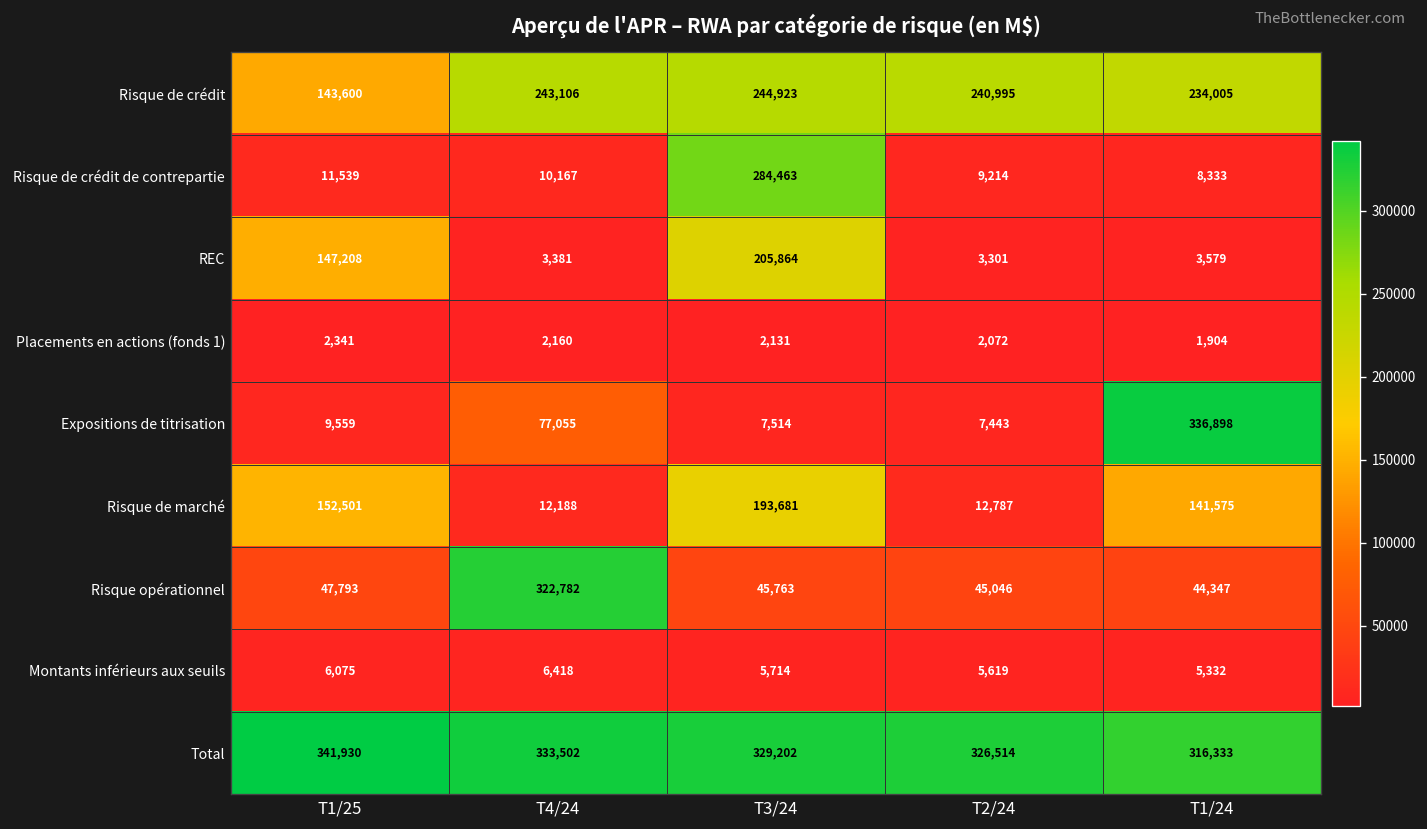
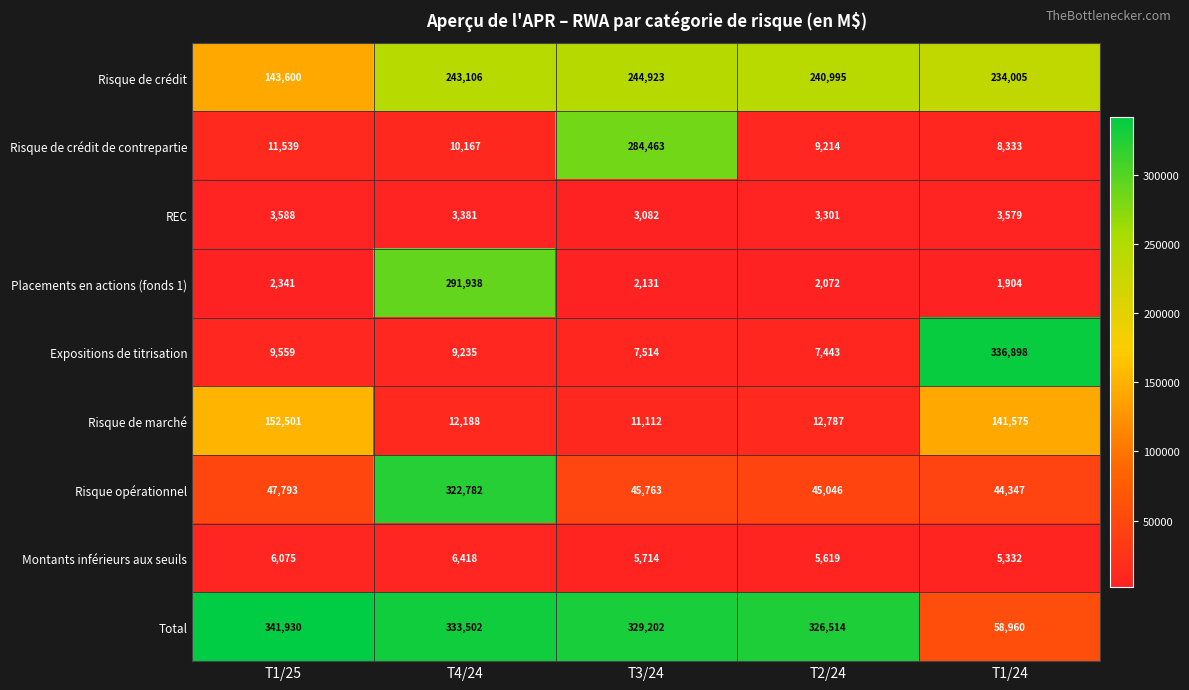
  {
    "Risque de crédit": {
      "T1/25": "143,600",
      "T4/24": "243,106",
      "T3/24": "244,923",
      "T2/24": "240,995",
      "T1/24": "234,005"
    },
    "Risque de crédit de contrepartie": {
      "T1/25": "11,539",
      "T4/24": "10,167",
      "T3/24": "284,463",
      "T2/24": "9,214",
      "T1/24": "8,333"
    },
    "REC": {
-     "T1/25": "147,208",
+     "T1/25": "3,588",
      "T4/24": "3,381",
-     "T3/24": "205,864",
+     "T3/24": "3,082",
      "T2/24": "3,301",
      "T1/24": "3,579"
    },
    "Placements en actions (fonds 1)": {
      "T1/25": "2,341",
-     "T4/24": "2,160",
+     "T4/24": "291,938",
      "T3/24": "2,131",
      "T2/24": "2,072",
      "T1/24": "1,904"
    },
    "Expositions de titrisation": {
      "T1/25": "9,559",
-     "T4/24": "77,055",
+     "T4/24": "9,235",
      "T3/24": "7,514",
      "T2/24": "7,443",
      "T1/24": "336,898"
    },
    "Risque de marché": {
      "T1/25": "152,501",
      "T4/24": "12,188",
-     "T3/24": "193,681",
+     "T3/24": "11,112",
      "T2/24": "12,787",
      "T1/24": "141,575"
    },
    "Risque opérationnel": {
      "T1/25": "47,793",
      "T4/24": "322,782",
      "T3/24": "45,763",
      "T2/24": "45,046",
      "T1/24": "44,347"
    },
    "Montants inférieurs aux seuils": {
      "T1/25": "6,075",
      "T4/24": "6,418",
      "T3/24": "5,714",
      "T2/24": "5,619",
      "T1/24": "5,332"
    },
    "Total": {
      "T1/25": "341,930",
      "T4/24": "333,502",
      "T3/24": "329,202",
      "T2/24": "326,514",
-     "T1/24": "316,333"
+     "T1/24": "58,960"
    }
  }
